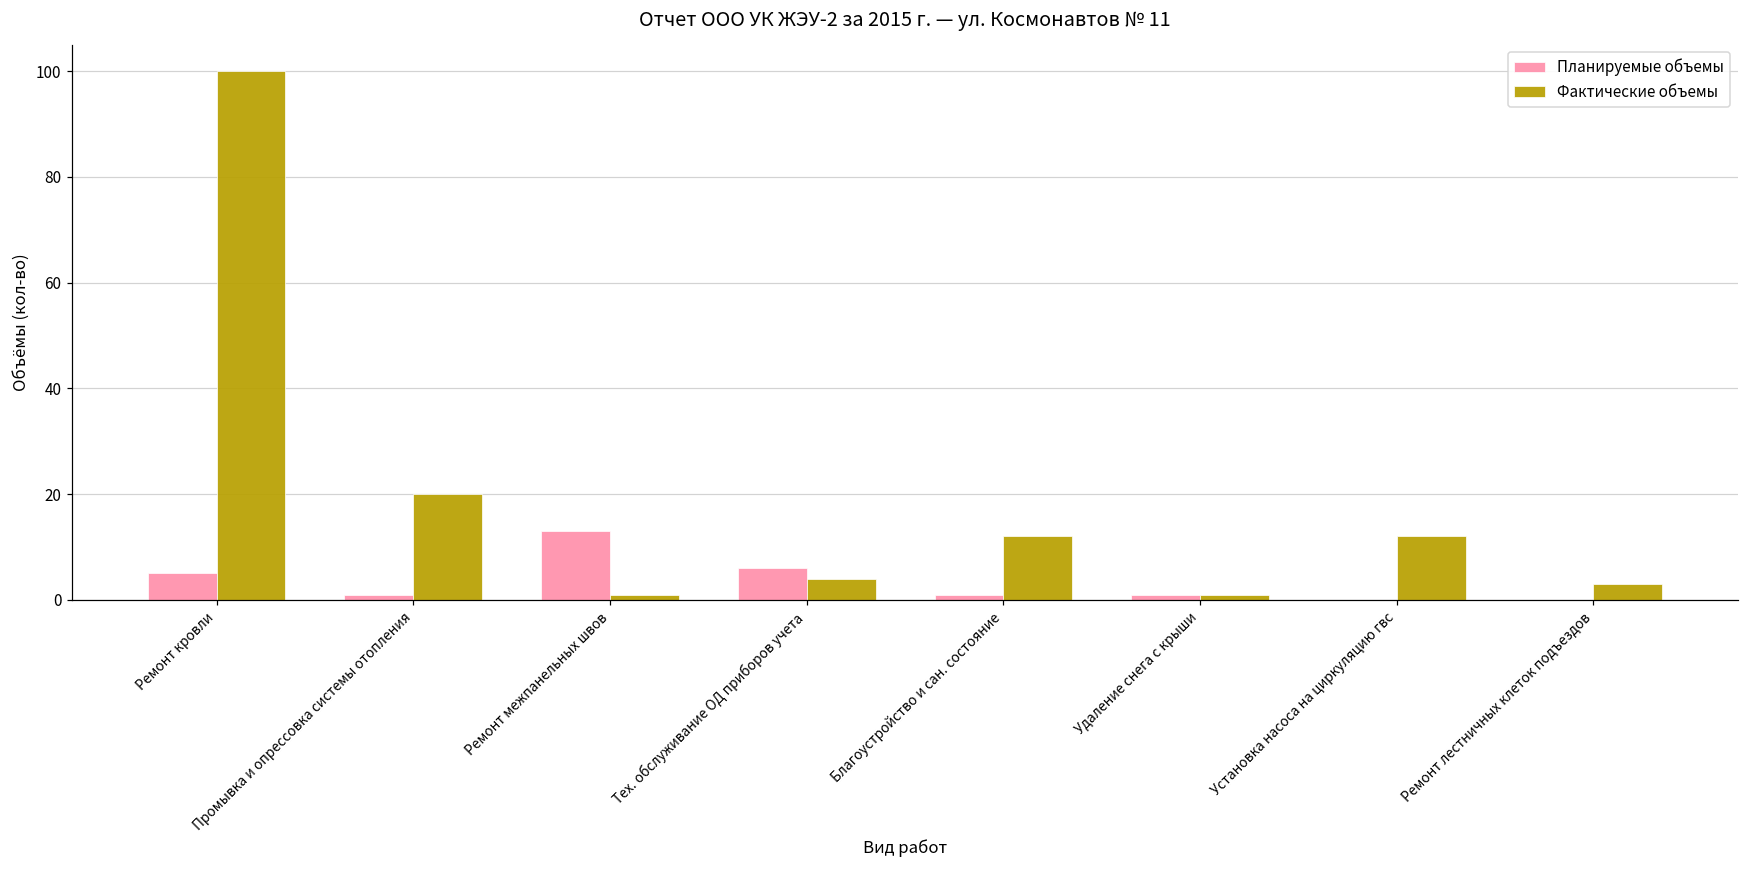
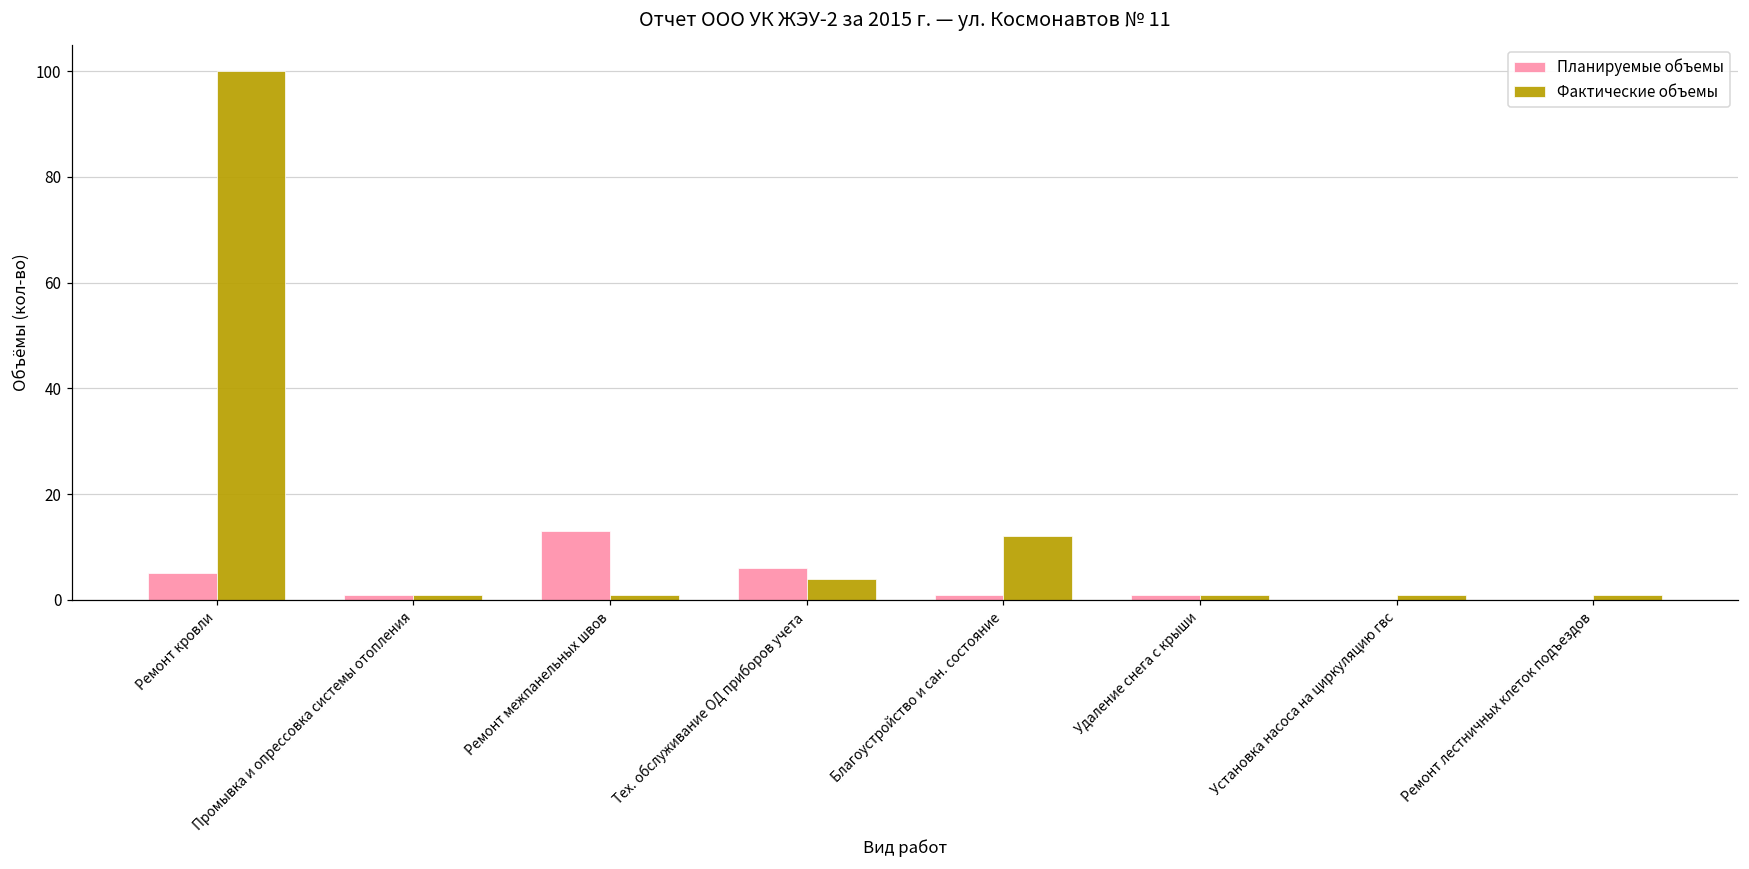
  {
    "Планируемые объемы": {
      "Ремонт кровли": 5,
      "Промывка и опрессовка системы отопления": 1,
      "Ремонт межпанельных швов": 13,
      "Тех. обслуживание ОД приборов учета": 6,
      "Благоустройство и сан. состояние": 1,
      "Удаление снега с крыши": 1,
      "Установка насоса на циркуляцию гвс": 0,
      "Ремонт лестничных клеток подъездов": 0
    },
    "Фактические объемы": {
      "Ремонт кровли": 100,
-     "Промывка и опрессовка системы отопления": 20,
+     "Промывка и опрессовка системы отопления": 1,
      "Ремонт межпанельных швов": 1,
      "Тех. обслуживание ОД приборов учета": 4,
      "Благоустройство и сан. состояние": 12,
      "Удаление снега с крыши": 1,
-     "Установка насоса на циркуляцию гвс": 12,
-     "Ремонт лестничных клеток подъездов": 3
+     "Установка насоса на циркуляцию гвс": 1,
+     "Ремонт лестничных клеток подъездов": 1
    }
  }
